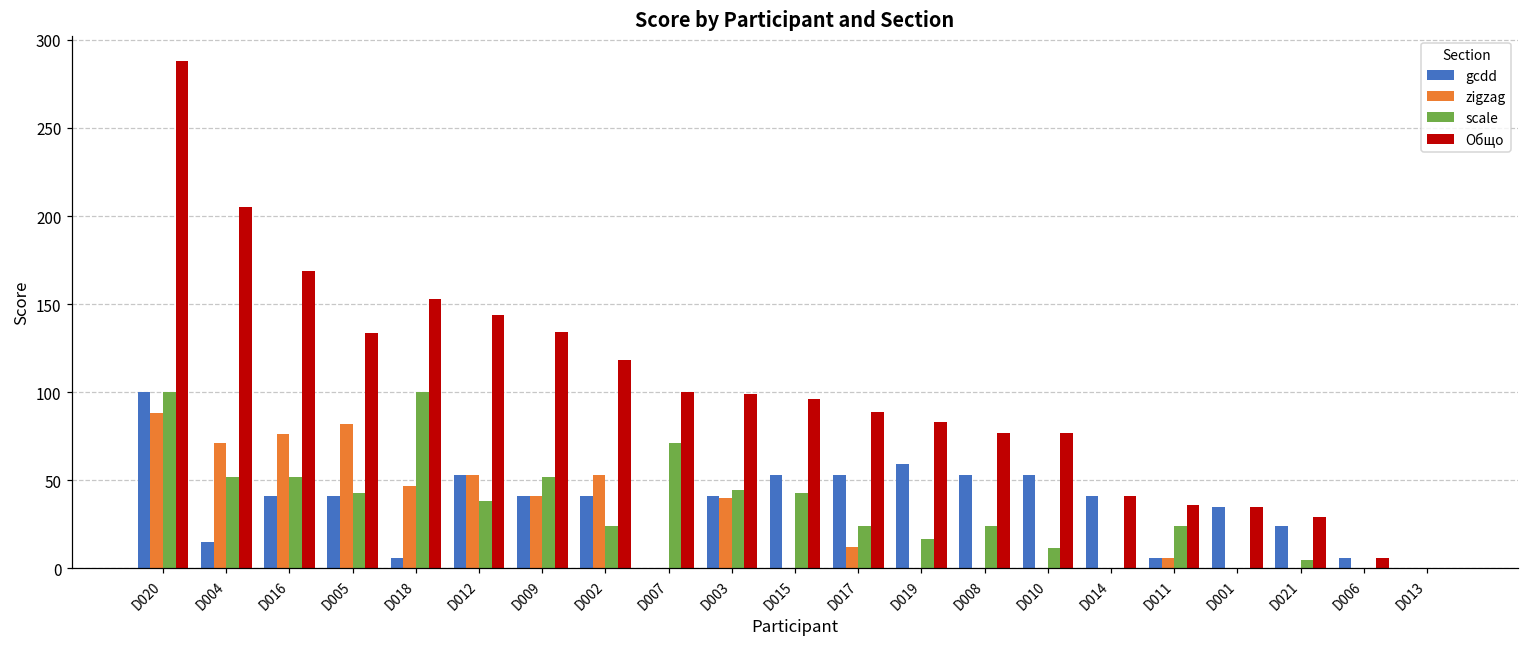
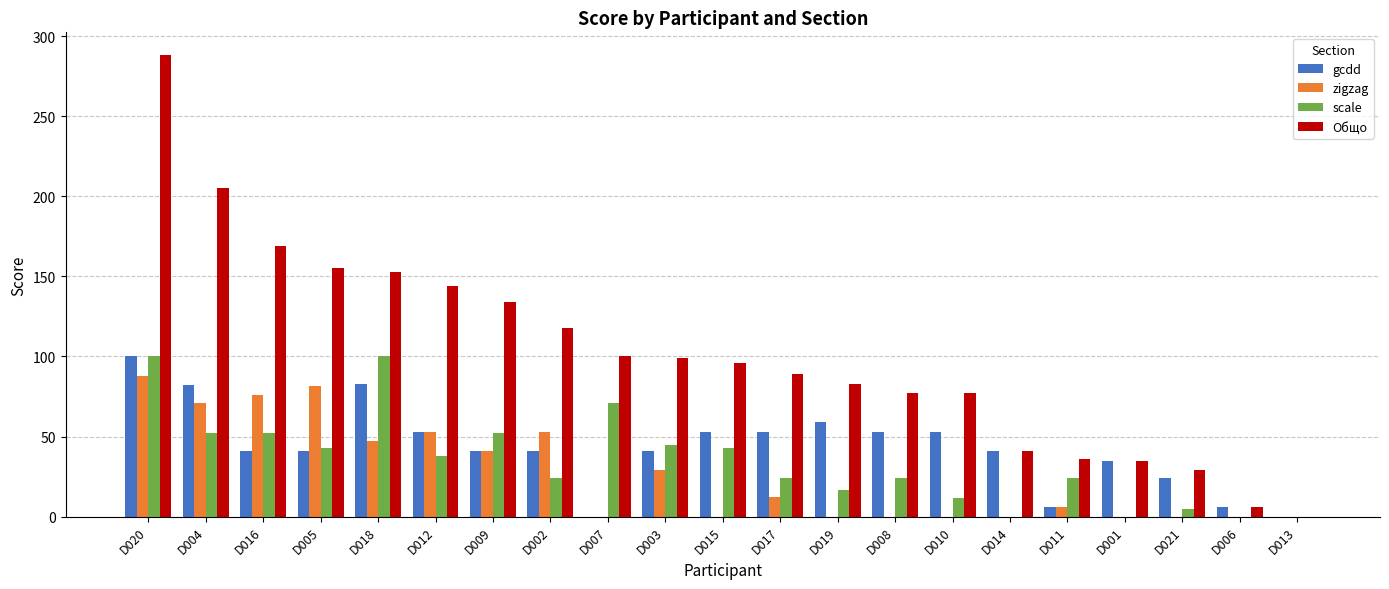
  {
    "gcdd": {
      "D020": 100,
-     "D004": 15,
+     "D004": 82,
      "D016": 41,
      "D005": 41,
-     "D018": 6,
+     "D018": 83,
      "D012": 53,
      "D009": 41,
      "D002": 41,
      "D007": 0,
      "D003": 41,
      "D015": 53,
      "D017": 53,
      "D019": 59,
      "D008": 53,
      "D010": 53,
      "D014": 41,
      "D011": 6,
      "D001": 35,
      "D021": 24,
      "D006": 6,
      "D013": 0
    },
    "zigzag": {
      "D020": 88,
      "D004": 71,
      "D016": 76,
      "D005": 82,
      "D018": 47,
      "D012": 53,
      "D009": 41,
      "D002": 53,
      "D007": 0,
-     "D003": 40,
+     "D003": 29,
      "D015": 0,
      "D017": 12,
      "D019": 0,
      "D008": 0,
      "D010": 0,
      "D014": 0,
      "D011": 6,
      "D001": 0,
      "D021": 0,
      "D006": 0,
      "D013": 0
    },
    "scale": {
      "D020": 100,
      "D004": 52,
      "D016": 52,
      "D005": 43,
      "D018": 100,
      "D012": 38,
      "D009": 52,
      "D002": 24,
      "D007": 71,
      "D003": 45,
      "D015": 43,
      "D017": 24,
      "D019": 17,
      "D008": 24,
      "D010": 12,
      "D014": 0,
      "D011": 24,
      "D001": 0,
      "D021": 5,
      "D006": 0,
      "D013": 0
    },
    "Общо": {
      "D020": 288,
      "D004": 205,
      "D016": 169,
-     "D005": 134,
+     "D005": 155,
      "D018": 153,
      "D012": 144,
      "D009": 134,
      "D002": 118,
      "D007": 100,
      "D003": 99,
      "D015": 96,
      "D017": 89,
      "D019": 83,
      "D008": 77,
      "D010": 77,
      "D014": 41,
      "D011": 36,
      "D001": 35,
      "D021": 29,
      "D006": 6,
      "D013": 0
    }
  }
